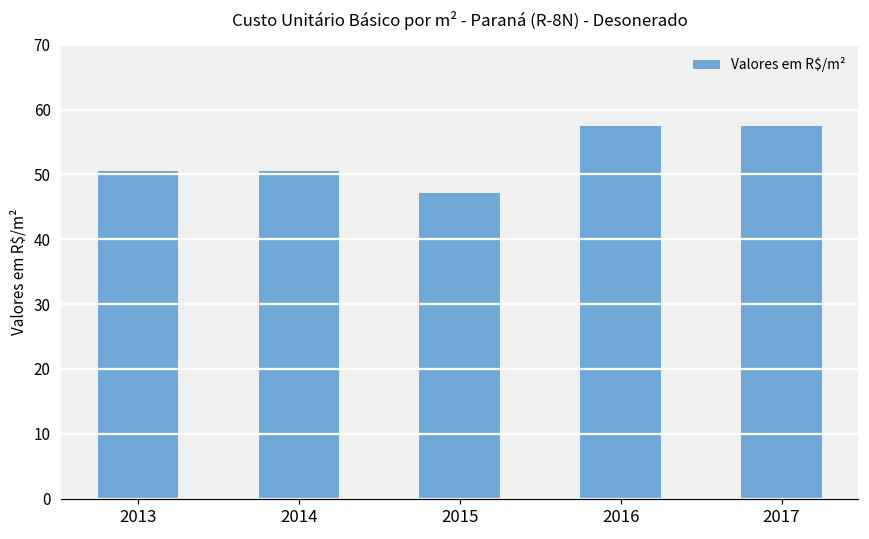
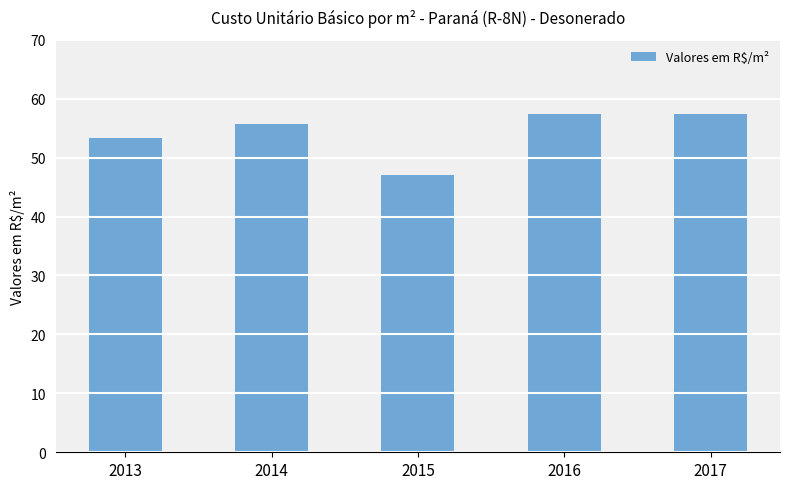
  {
-   "2013": 51,
-   "2014": 51,
+   "2013": 53,
+   "2014": 56,
    "2015": 47,
    "2016": 57,
    "2017": 57
  }
